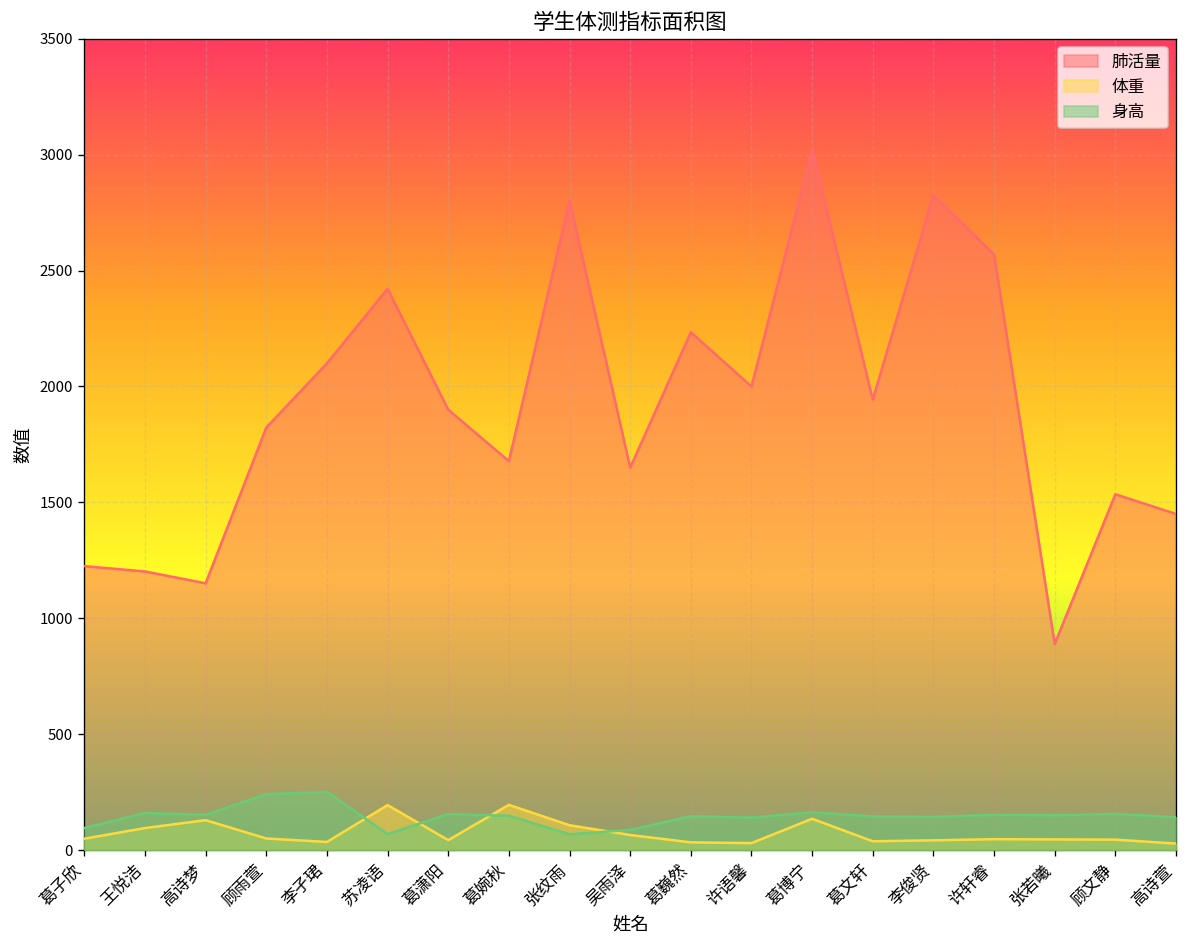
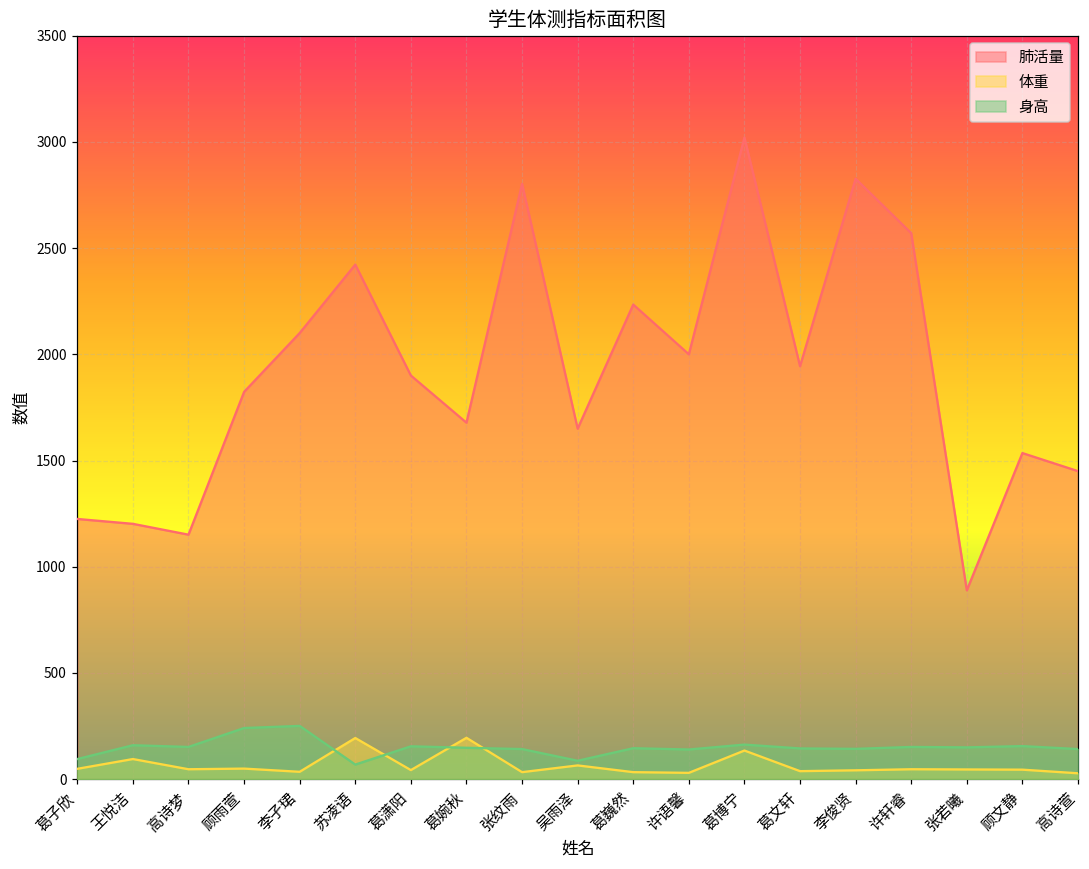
  {
    "肺活量": {
      "葛子欣": 1230,
      "王悦洁": 1200,
      "高诗梦": 1150,
      "顾雨萱": 1820,
      "李孑珺": 2100,
      "苏凌语": 2420,
      "葛潇阳": 1900,
      "葛婉秋": 1680,
      "张纹雨": 2800,
      "吴雨泽": 1650,
      "葛巍然": 2230,
      "许语馨": 2000,
      "葛博宁": 3020,
      "葛文轩": 1940,
      "李俊贤": 2830,
      "许轩睿": 2570,
      "张若曦": 890,
      "顾文静": 1540,
      "高诗萱": 1450
    },
    "体重": {
      "葛子欣": 50,
      "王悦洁": 100,
-     "高诗梦": 130,
+     "高诗梦": 50,
      "顾雨萱": 50,
      "李孑珺": 40,
      "苏凌语": 190,
      "葛潇阳": 40,
      "葛婉秋": 200,
-     "张纹雨": 110,
+     "张纹雨": 30,
      "吴雨泽": 70,
      "葛巍然": 30,
      "许语馨": 30,
      "葛博宁": 140,
      "葛文轩": 40,
      "李俊贤": 40,
      "许轩睿": 50,
      "张若曦": 50,
      "顾文静": 50,
      "高诗萱": 30
    },
    "身高": {
      "葛子欣": 100,
      "王悦洁": 160,
      "高诗梦": 150,
      "顾雨萱": 240,
      "李孑珺": 250,
      "苏凌语": 70,
      "葛潇阳": 160,
      "葛婉秋": 150,
-     "张纹雨": 70,
+     "张纹雨": 140,
      "吴雨泽": 90,
      "葛巍然": 150,
      "许语馨": 140,
      "葛博宁": 160,
      "葛文轩": 150,
      "李俊贤": 140,
      "许轩睿": 150,
      "张若曦": 150,
      "顾文静": 160,
      "高诗萱": 140
    }
  }
